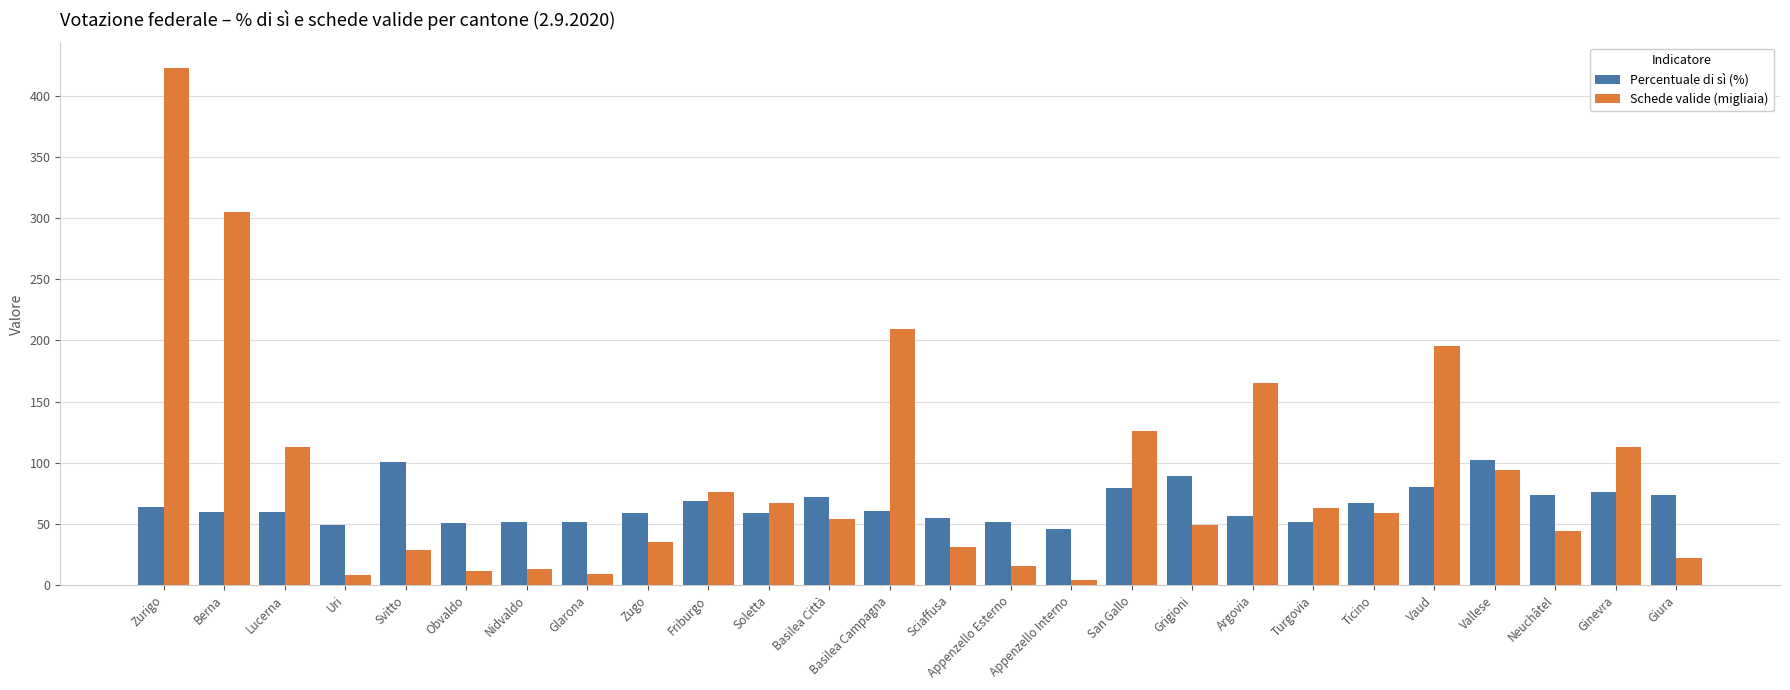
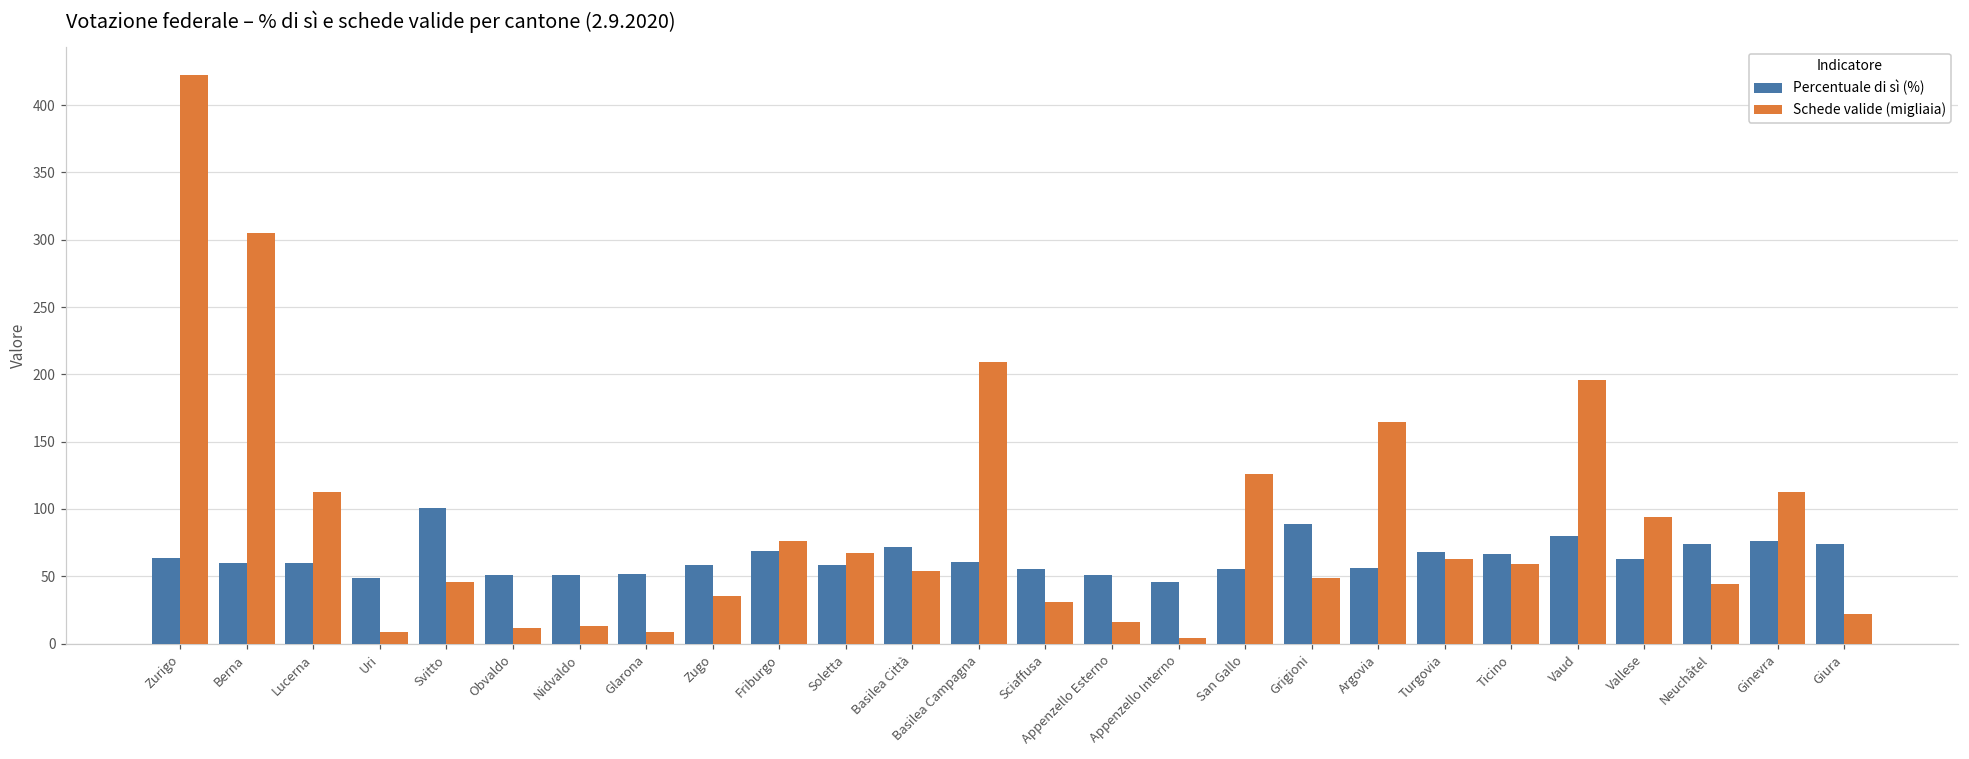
  {
    "Percentuale di sì (%)": {
      "Zurigo": 64,
      "Berna": 60,
      "Lucerna": 60,
      "Uri": 49,
      "Svitto": 101,
      "Obvaldo": 51,
      "Nidvaldo": 51,
      "Glarona": 51,
      "Zugo": 59,
      "Friburgo": 68,
      "Soletta": 59,
      "Basilea Città": 72,
      "Basilea Campagna": 61,
      "Sciaffusa": 55,
      "Appenzello Esterno": 51,
      "Appenzello Interno": 46,
-     "San Gallo": 79,
+     "San Gallo": 55,
      "Grigioni": 89,
      "Argovia": 56,
-     "Turgovia": 52,
+     "Turgovia": 68,
      "Ticino": 67,
      "Vaud": 80,
-     "Vallese": 102,
+     "Vallese": 63,
      "Neuchâtel": 74,
      "Ginevra": 76,
      "Giura": 74
    },
    "Schede valide (migliaia)": {
      "Zurigo": 422,
      "Berna": 305,
      "Lucerna": 113,
      "Uri": 9,
-     "Svitto": 29,
+     "Svitto": 46,
      "Obvaldo": 12,
      "Nidvaldo": 13,
      "Glarona": 9,
      "Zugo": 35,
      "Friburgo": 76,
      "Soletta": 67,
      "Basilea Città": 54,
      "Basilea Campagna": 209,
      "Sciaffusa": 31,
      "Appenzello Esterno": 16,
      "Appenzello Interno": 4,
      "San Gallo": 126,
      "Grigioni": 49,
      "Argovia": 165,
      "Turgovia": 63,
      "Ticino": 59,
      "Vaud": 196,
      "Vallese": 94,
      "Neuchâtel": 44,
      "Ginevra": 113,
      "Giura": 22
    }
  }
